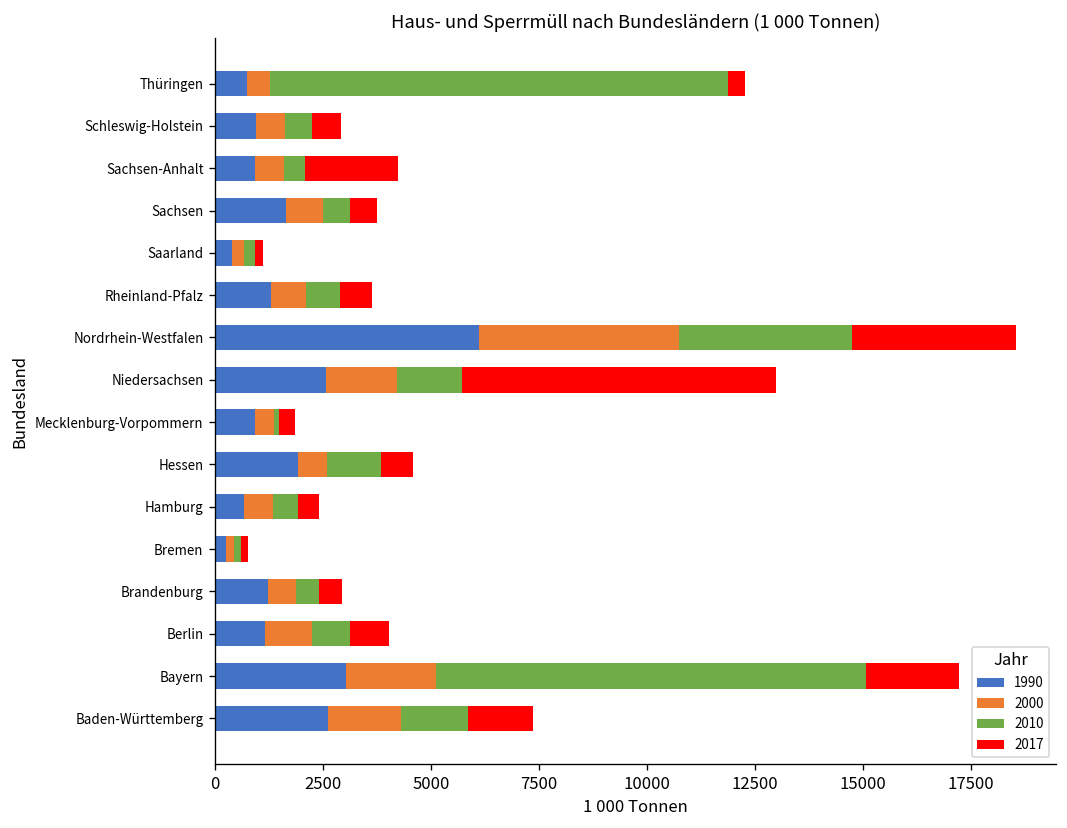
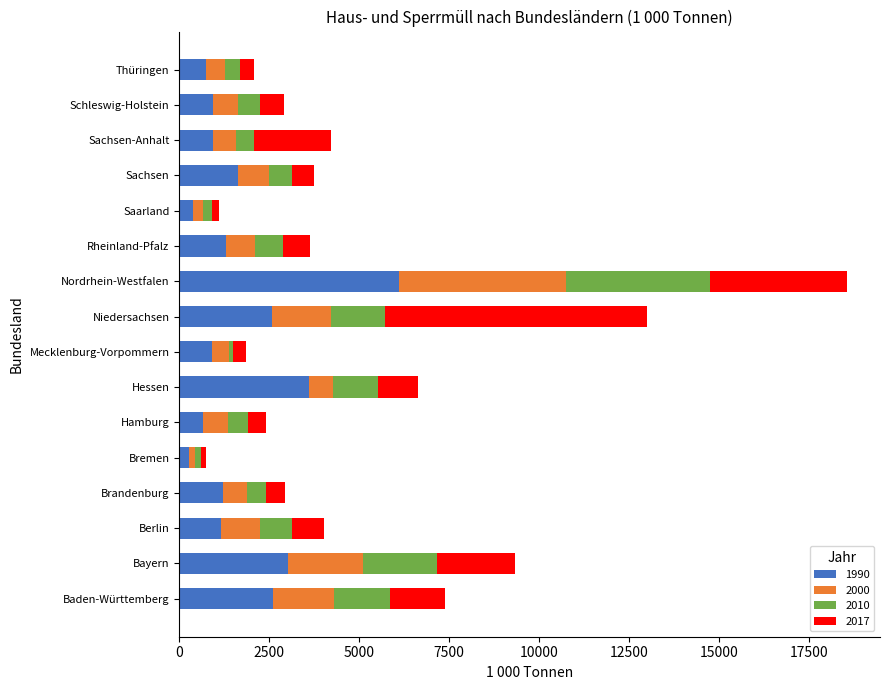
  {
    "1990": {
      "Thüringen": 700,
      "Schleswig-Holstein": 900,
      "Sachsen-Anhalt": 900,
      "Sachsen": 1600,
      "Saarland": 400,
      "Rheinland-Pfalz": 1300,
      "Nordrhein-Westfalen": 6100,
      "Niedersachsen": 2600,
      "Mecklenburg-Vorpommern": 900,
-     "Hessen": 1900,
+     "Hessen": 3600,
      "Hamburg": 700,
      "Bremen": 300,
      "Brandenburg": 1200,
      "Berlin": 1200,
      "Bayern": 3000,
      "Baden-Württemberg": 2600
    },
    "2000": {
      "Thüringen": 500,
      "Schleswig-Holstein": 700,
      "Sachsen-Anhalt": 700,
      "Sachsen": 900,
      "Saarland": 300,
      "Rheinland-Pfalz": 800,
      "Nordrhein-Westfalen": 4600,
      "Niedersachsen": 1600,
      "Mecklenburg-Vorpommern": 500,
      "Hessen": 700,
      "Hamburg": 700,
      "Bremen": 200,
      "Brandenburg": 700,
      "Berlin": 1100,
      "Bayern": 2100,
      "Baden-Württemberg": 1700
    },
    "2010": {
-     "Thüringen": 10600,
+     "Thüringen": 400,
      "Schleswig-Holstein": 600,
      "Sachsen-Anhalt": 500,
      "Sachsen": 600,
      "Saarland": 200,
      "Rheinland-Pfalz": 800,
      "Nordrhein-Westfalen": 4000,
      "Niedersachsen": 1500,
      "Mecklenburg-Vorpommern": 100,
      "Hessen": 1200,
      "Hamburg": 600,
      "Bremen": 200,
      "Brandenburg": 500,
      "Berlin": 900,
-     "Bayern": 10000,
+     "Bayern": 2100,
      "Baden-Württemberg": 1600
    },
    "2017": {
      "Thüringen": 400,
      "Schleswig-Holstein": 700,
      "Sachsen-Anhalt": 2100,
      "Sachsen": 600,
      "Saarland": 200,
      "Rheinland-Pfalz": 700,
      "Nordrhein-Westfalen": 3800,
      "Niedersachsen": 7300,
      "Mecklenburg-Vorpommern": 400,
-     "Hessen": 700,
+     "Hessen": 1100,
      "Hamburg": 500,
      "Bremen": 200,
      "Brandenburg": 500,
      "Berlin": 900,
      "Bayern": 2200,
      "Baden-Württemberg": 1500
    }
  }
